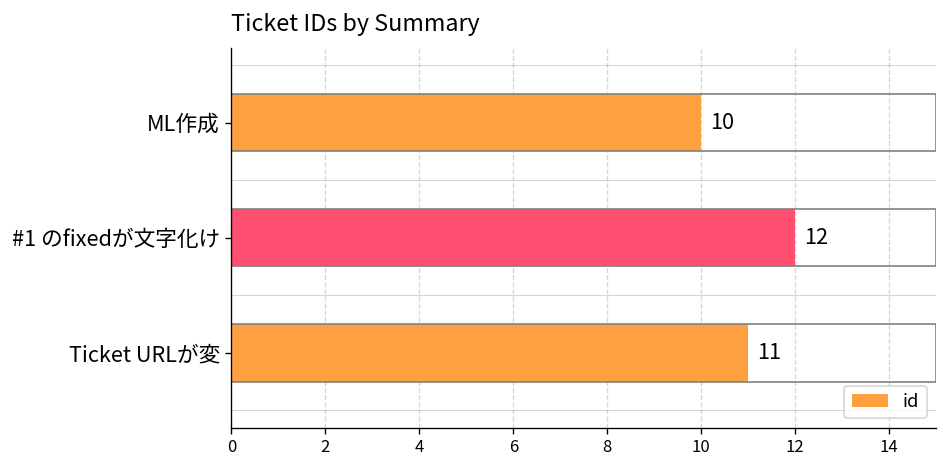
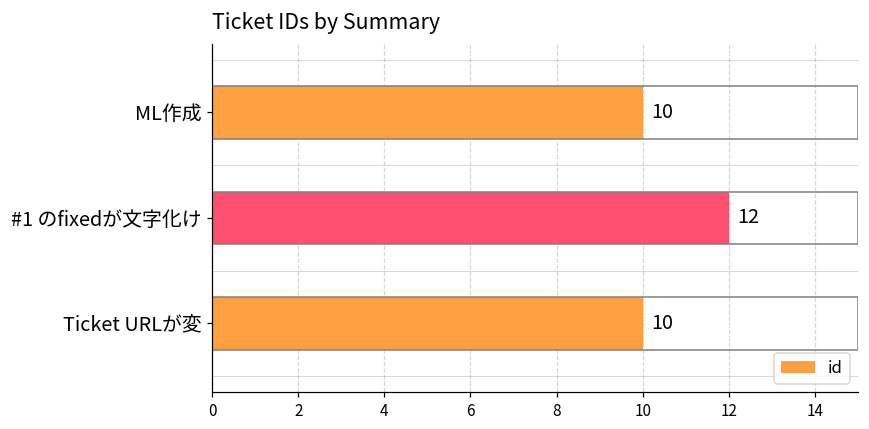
  {
    "ML作成": 10,
    "#1 のfixedが文字化け": 12,
-   "Ticket URLが変": 11
+   "Ticket URLが変": 10
  }
